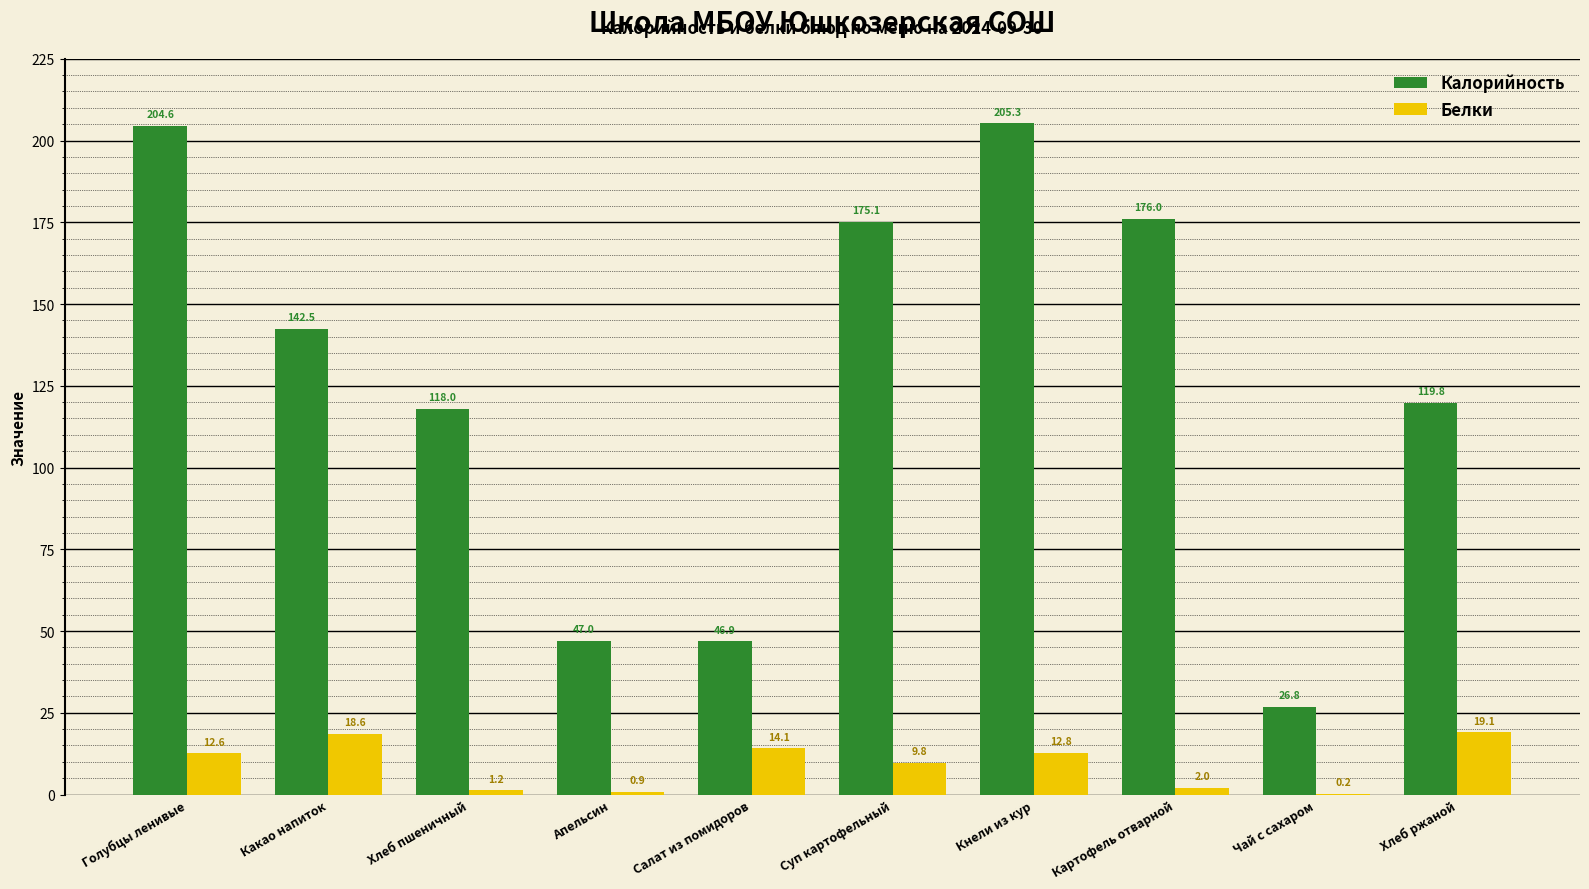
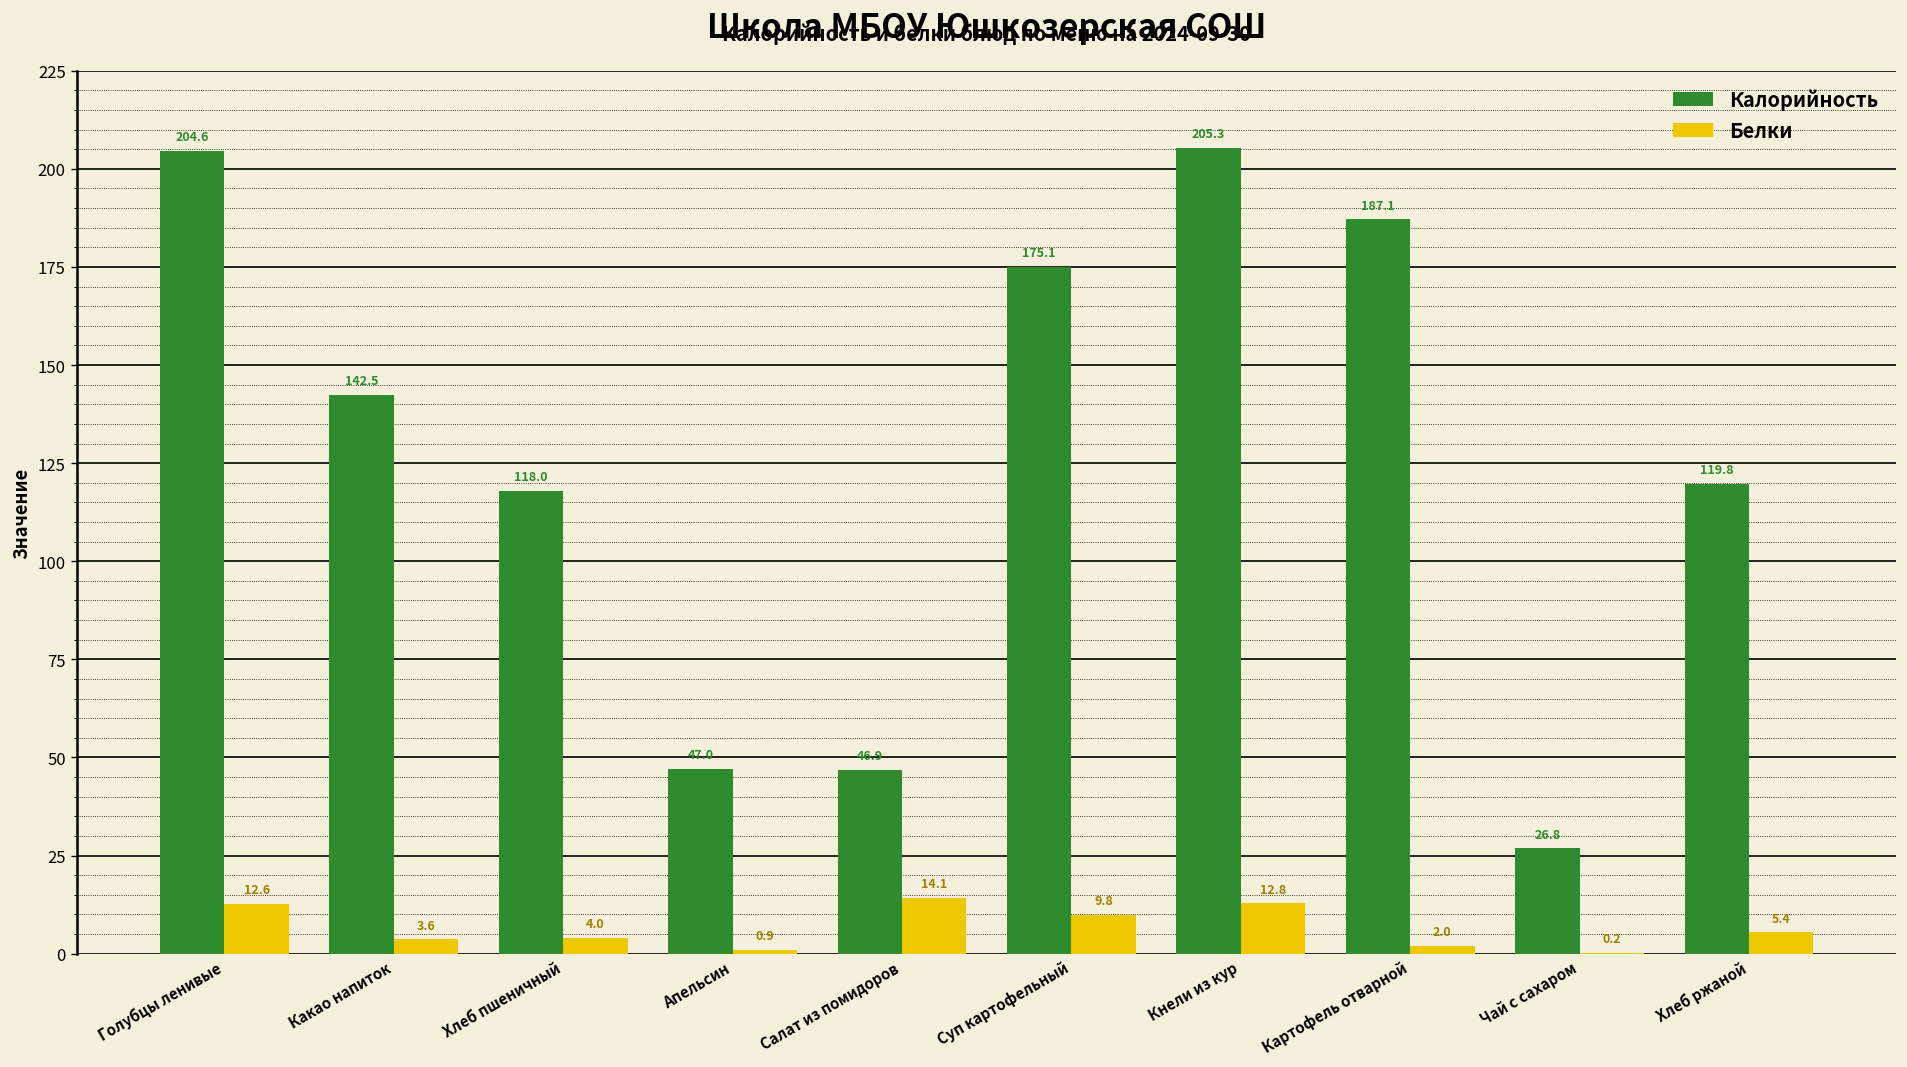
  {
    "Калорийность": {
      "Голубцы ленивые": 204.6,
      "Какао напиток": 142.5,
      "Хлеб пшеничный": 118.0,
      "Апельсин": 47.0,
      "Салат из помидоров": 46.9,
      "Суп картофельный": 175.1,
      "Кнели из кур": 205.3,
-     "Картофель отварной": 176.0,
+     "Картофель отварной": 187.1,
      "Чай с сахаром": 26.8,
      "Хлеб ржаной": 119.8
    },
    "Белки": {
      "Голубцы ленивые": 12.6,
-     "Какао напиток": 18.6,
-     "Хлеб пшеничный": 1.2,
+     "Какао напиток": 3.6,
+     "Хлеб пшеничный": 4.0,
      "Апельсин": 0.9,
      "Салат из помидоров": 14.1,
      "Суп картофельный": 9.8,
      "Кнели из кур": 12.8,
      "Картофель отварной": 2.0,
      "Чай с сахаром": 0.2,
-     "Хлеб ржаной": 19.1
+     "Хлеб ржаной": 5.4
    }
  }
